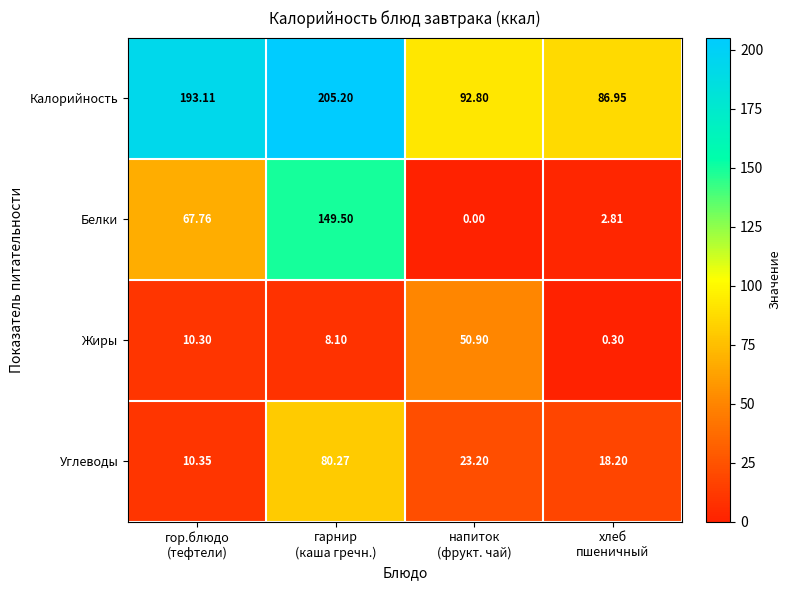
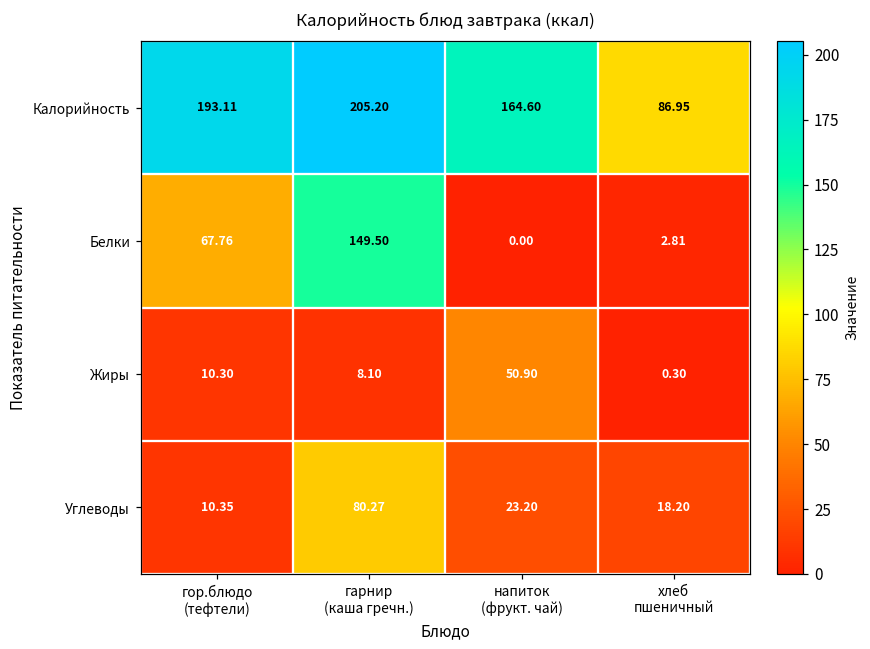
  {
    "Калорийность": {
      "гор.блюдо (тефтели)": 193.11,
      "гарнир (каша гречн.)": 205.20,
-     "напиток (фрукт. чай)": 92.80,
+     "напиток (фрукт. чай)": 164.60,
      "хлеб пшеничный": 86.95
    },
    "Белки": {
      "гор.блюдо (тефтели)": 67.76,
      "гарнир (каша гречн.)": 149.50,
      "напиток (фрукт. чай)": 0.00,
      "хлеб пшеничный": 2.81
    },
    "Жиры": {
      "гор.блюдо (тефтели)": 10.30,
      "гарнир (каша гречн.)": 8.10,
      "напиток (фрукт. чай)": 50.90,
      "хлеб пшеничный": 0.30
    },
    "Углеводы": {
      "гор.блюдо (тефтели)": 10.35,
      "гарнир (каша гречн.)": 80.27,
      "напиток (фрукт. чай)": 23.20,
      "хлеб пшеничный": 18.20
    }
  }
